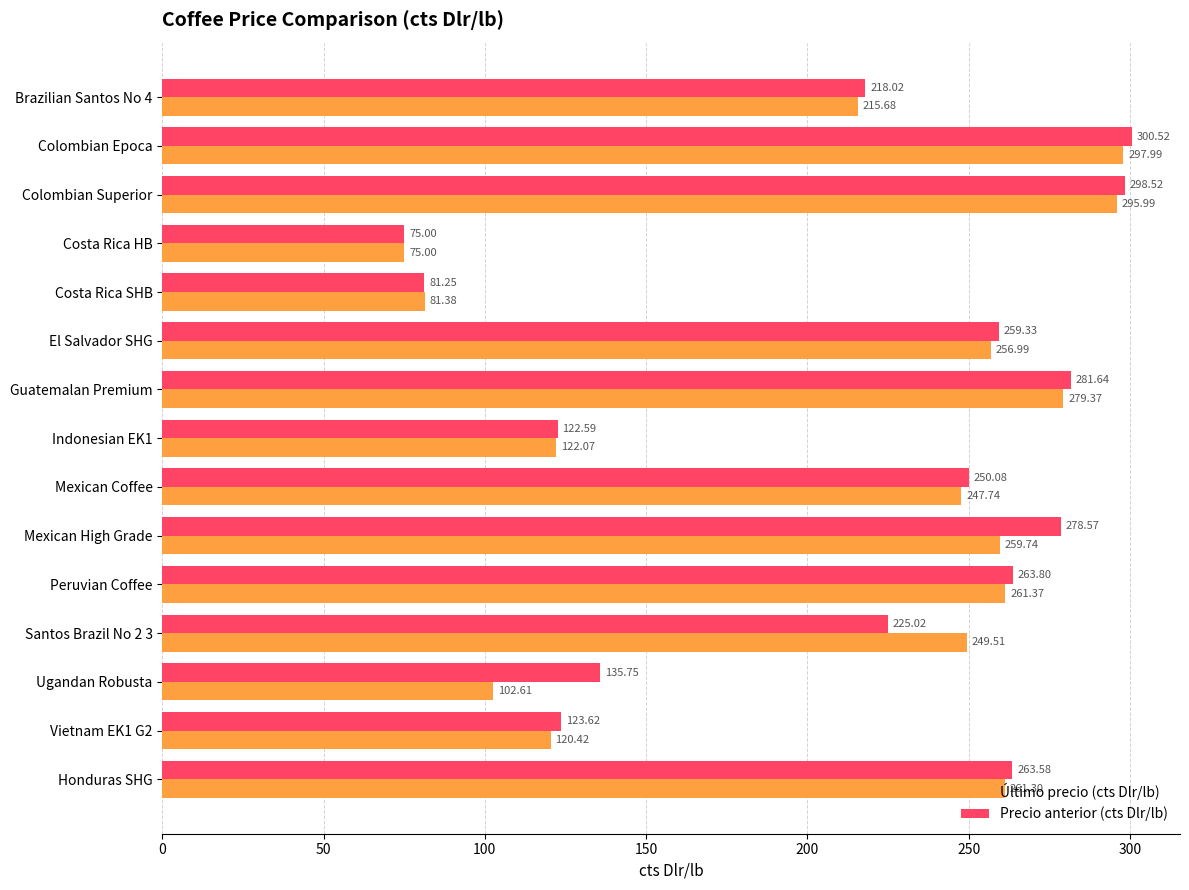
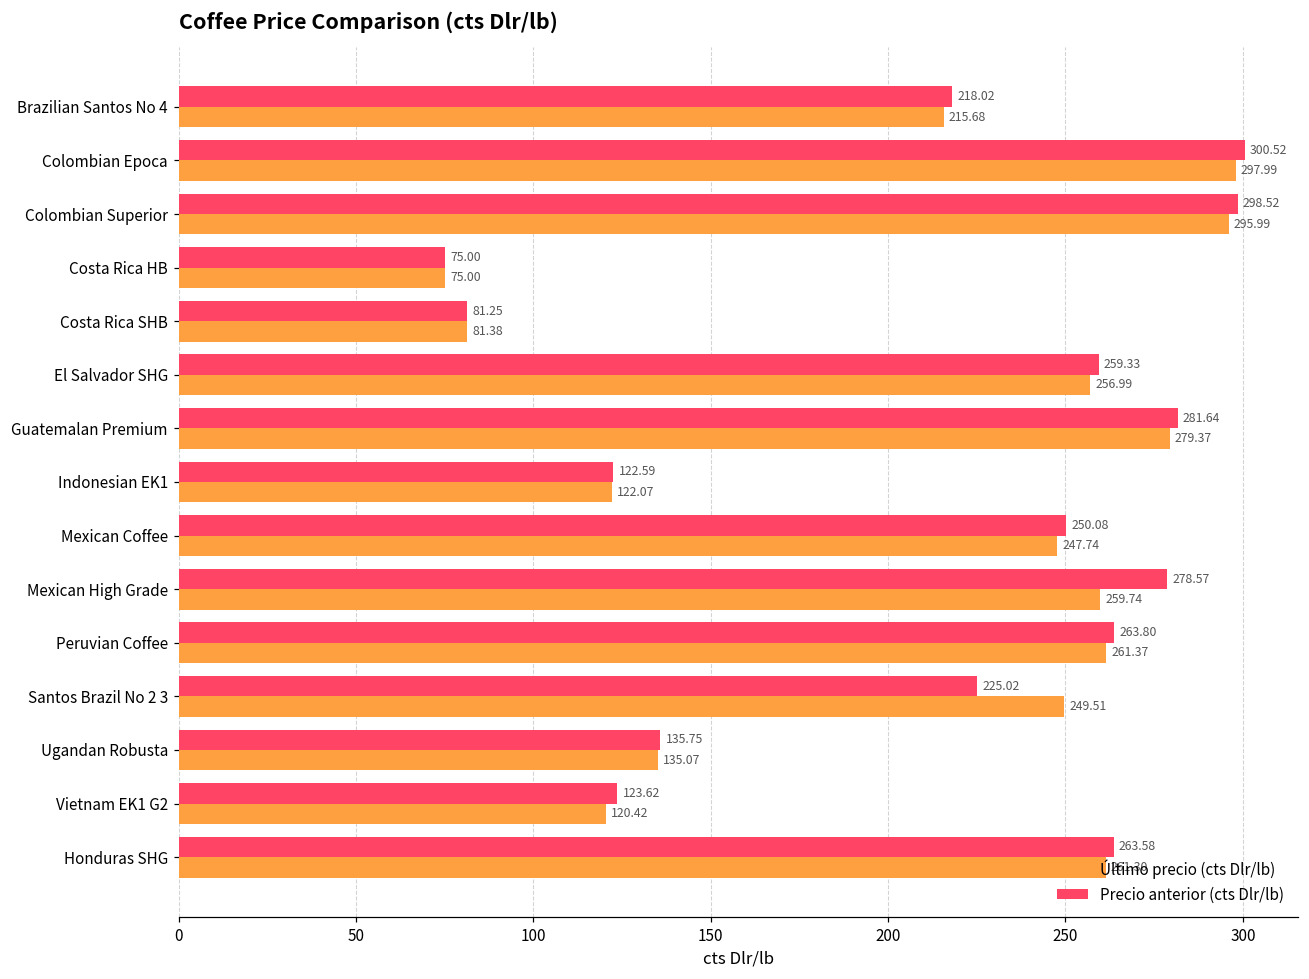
  {
    "Último precio (cts Dlr/lb)": {
      "Brazilian Santos No 4": 215.68,
      "Colombian Epoca": 297.99,
      "Colombian Superior": 295.99,
      "Costa Rica HB": 75.00,
      "Costa Rica SHB": 81.38,
      "El Salvador SHG": 256.99,
      "Guatemalan Premium": 279.37,
      "Indonesian EK1": 122.07,
      "Mexican Coffee": 247.74,
      "Mexican High Grade": 259.74,
      "Peruvian Coffee": 261.37,
      "Santos Brazil No 2 3": 249.51,
-     "Ugandan Robusta": 102.61,
+     "Ugandan Robusta": 135.07,
      "Vietnam EK1 G2": 120.42,
      "Honduras SHG": 261.30
    },
    "Precio anterior (cts Dlr/lb)": {
      "Brazilian Santos No 4": 218.02,
      "Colombian Epoca": 300.52,
      "Colombian Superior": 298.52,
      "Costa Rica HB": 75.00,
      "Costa Rica SHB": 81.25,
      "El Salvador SHG": 259.33,
      "Guatemalan Premium": 281.64,
      "Indonesian EK1": 122.59,
      "Mexican Coffee": 250.08,
      "Mexican High Grade": 278.57,
      "Peruvian Coffee": 263.80,
      "Santos Brazil No 2 3": 225.02,
      "Ugandan Robusta": 135.75,
      "Vietnam EK1 G2": 123.62,
      "Honduras SHG": 263.58
    }
  }
